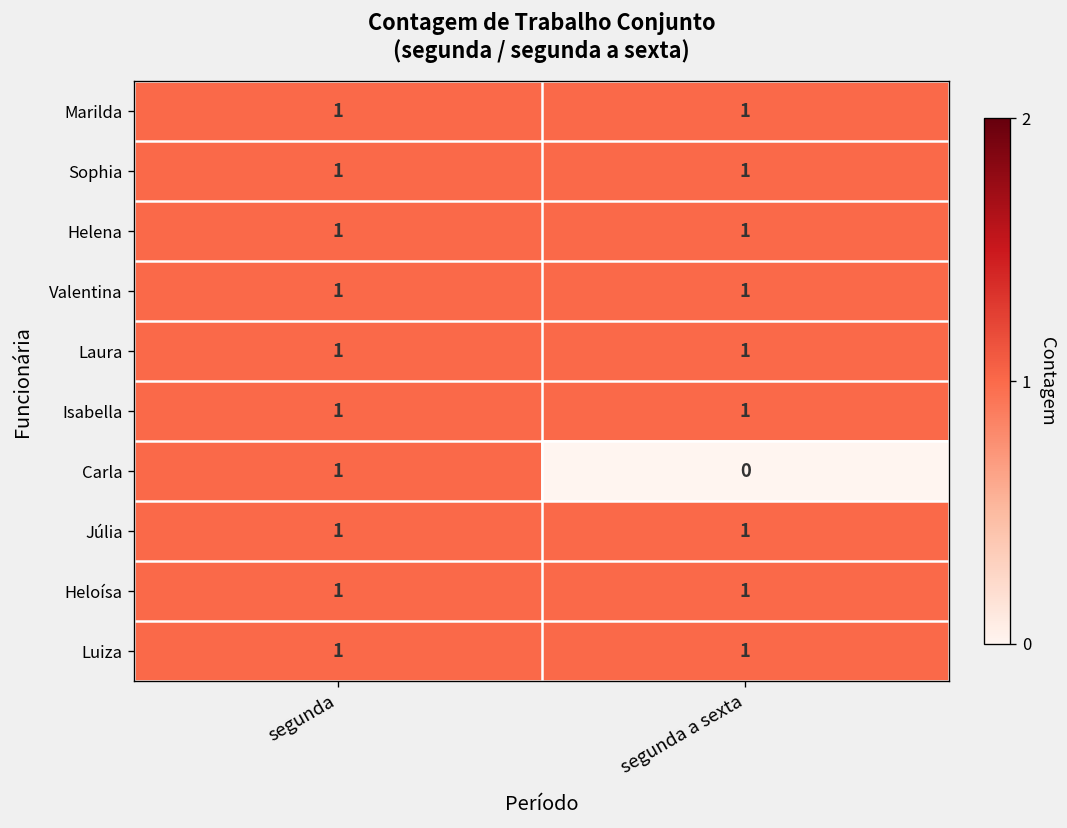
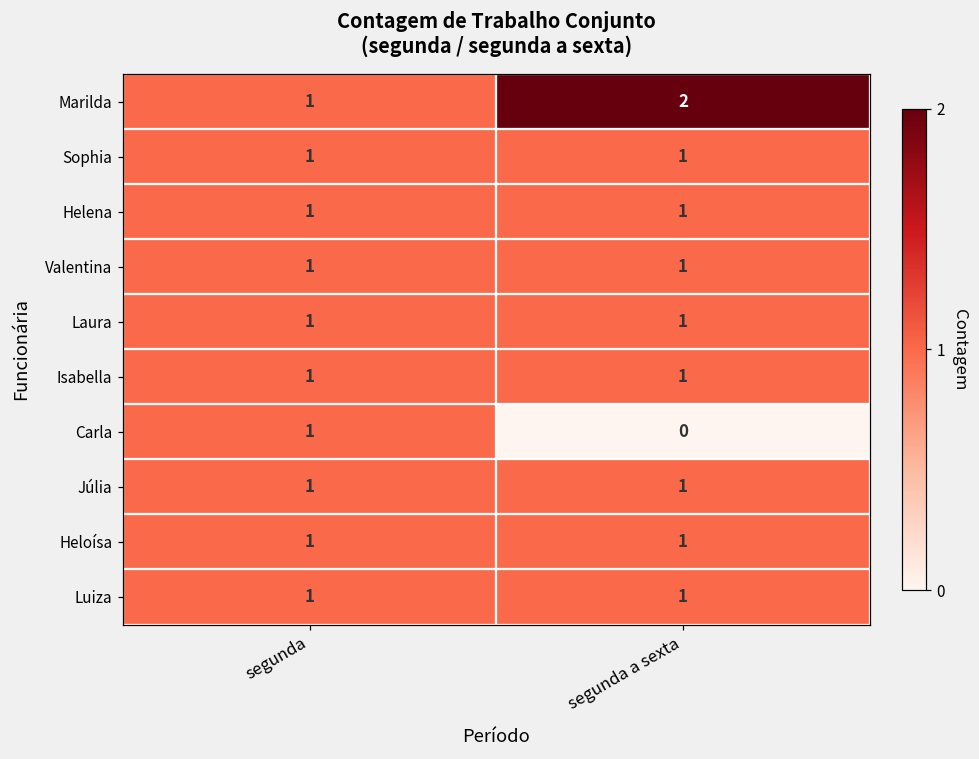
  {
    "Marilda": {
      "segunda": 1,
-     "segunda a sexta": 1
+     "segunda a sexta": 2
    },
    "Sophia": {
      "segunda": 1,
      "segunda a sexta": 1
    },
    "Helena": {
      "segunda": 1,
      "segunda a sexta": 1
    },
    "Valentina": {
      "segunda": 1,
      "segunda a sexta": 1
    },
    "Laura": {
      "segunda": 1,
      "segunda a sexta": 1
    },
    "Isabella": {
      "segunda": 1,
      "segunda a sexta": 1
    },
    "Carla": {
      "segunda": 1,
      "segunda a sexta": 0
    },
    "Júlia": {
      "segunda": 1,
      "segunda a sexta": 1
    },
    "Heloísa": {
      "segunda": 1,
      "segunda a sexta": 1
    },
    "Luiza": {
      "segunda": 1,
      "segunda a sexta": 1
    }
  }
